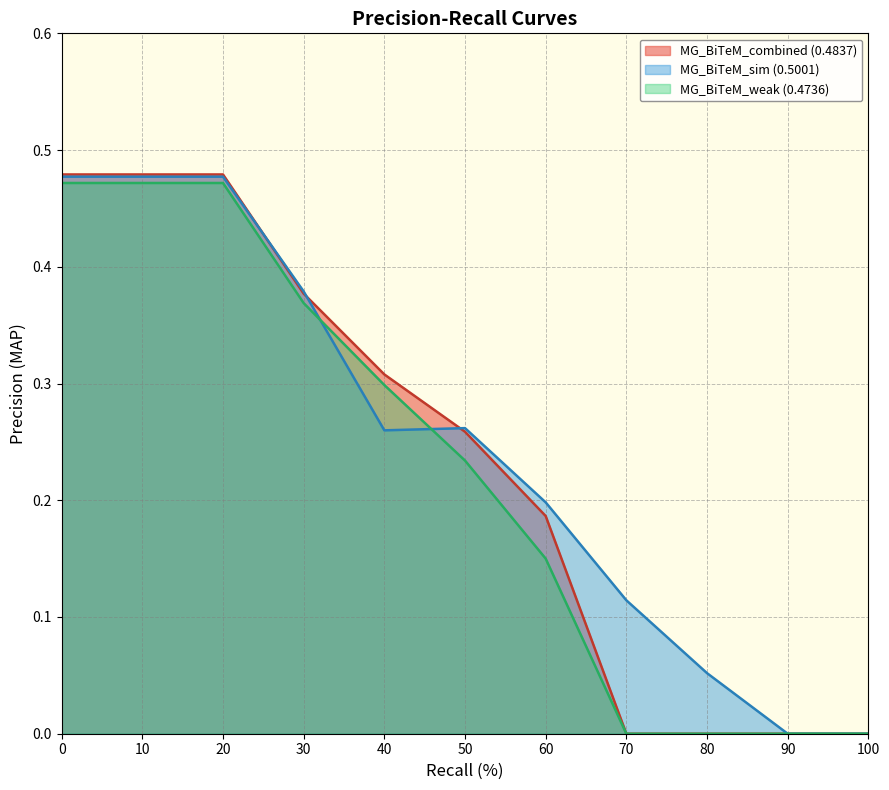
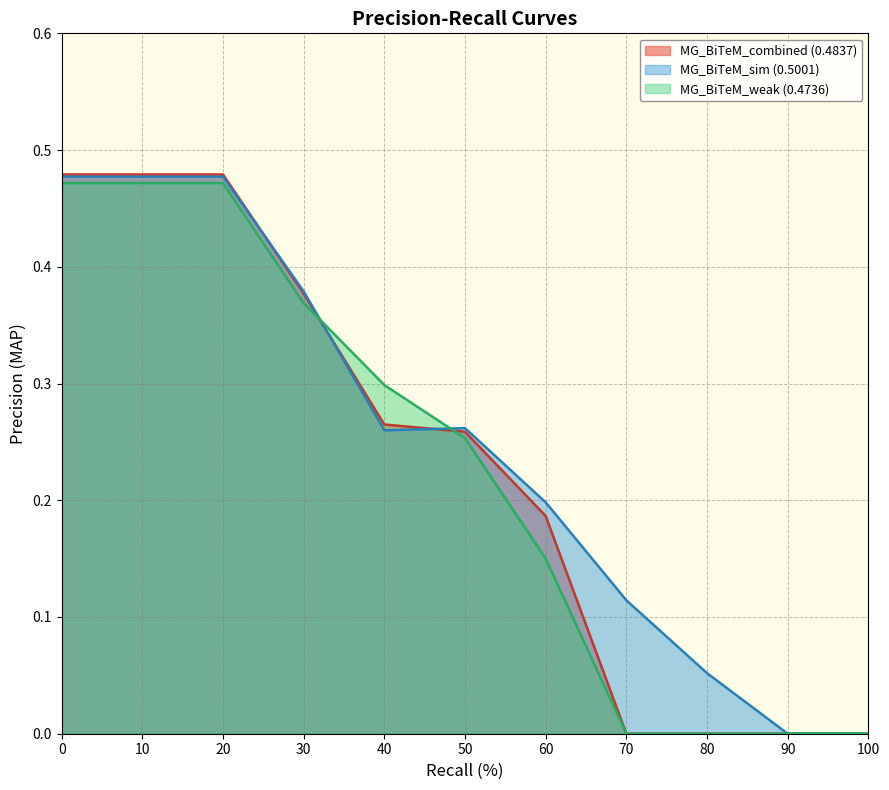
  {
    "MG_BiTeM_combined (0.4837)": {
-     "40": 0.308,
+     "40": 0.265,
      "50": 0.259,
      "60": 0.187
    },
    "MG_BiTeM_sim (0.5001)": {
      "40": 0.260,
      "50": 0.262,
      "60": 0.198,
      "70": 0.114,
      "80": 0.052
    },
    "MG_BiTeM_weak (0.4736)": {
      "0": 0.472,
      "10": 0.472,
      "20": 0.472,
      "30": 0.369,
      "40": 0.299,
-     "50": 0.234,
+     "50": 0.253,
      "60": 0.150
    }
  }
